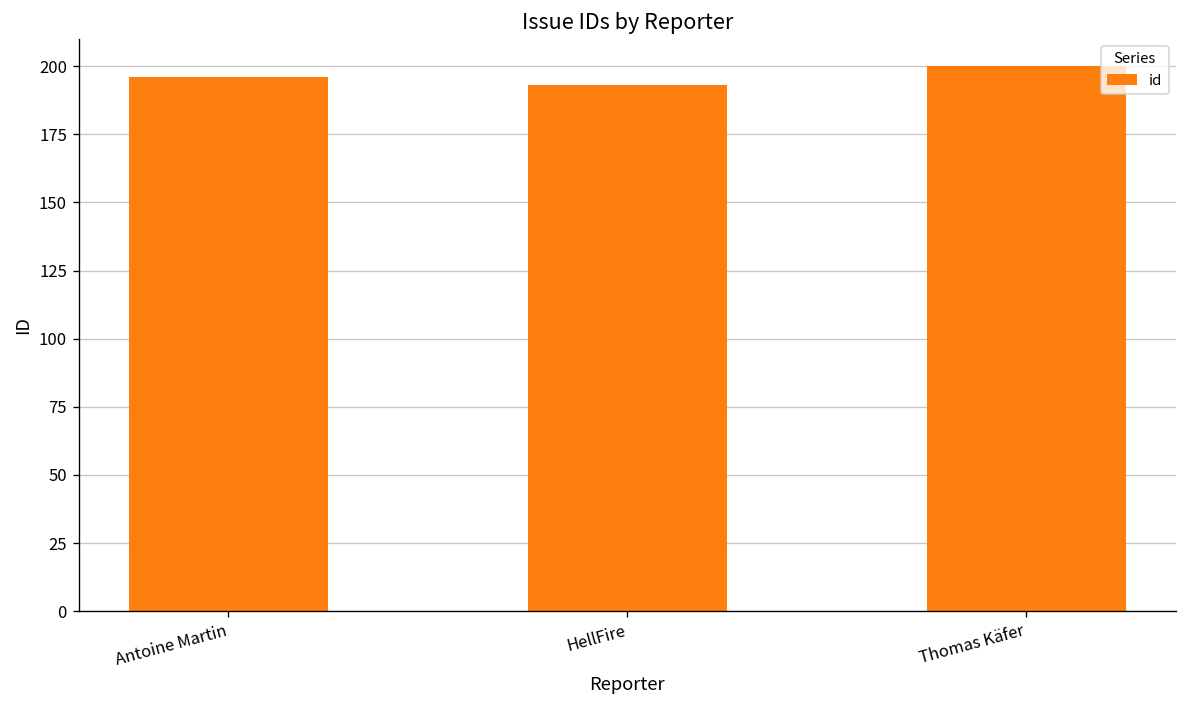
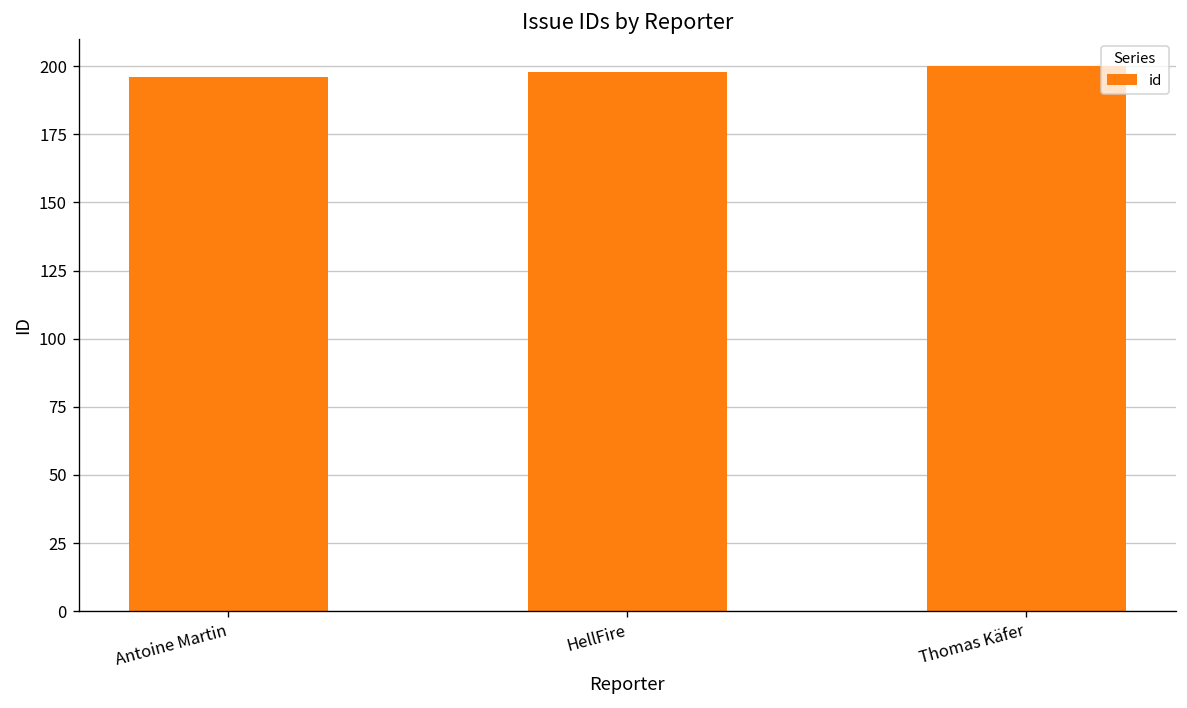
  {
    "Antoine Martin": 196,
-   "HellFire": 193,
+   "HellFire": 198,
    "Thomas Käfer": 200
  }
